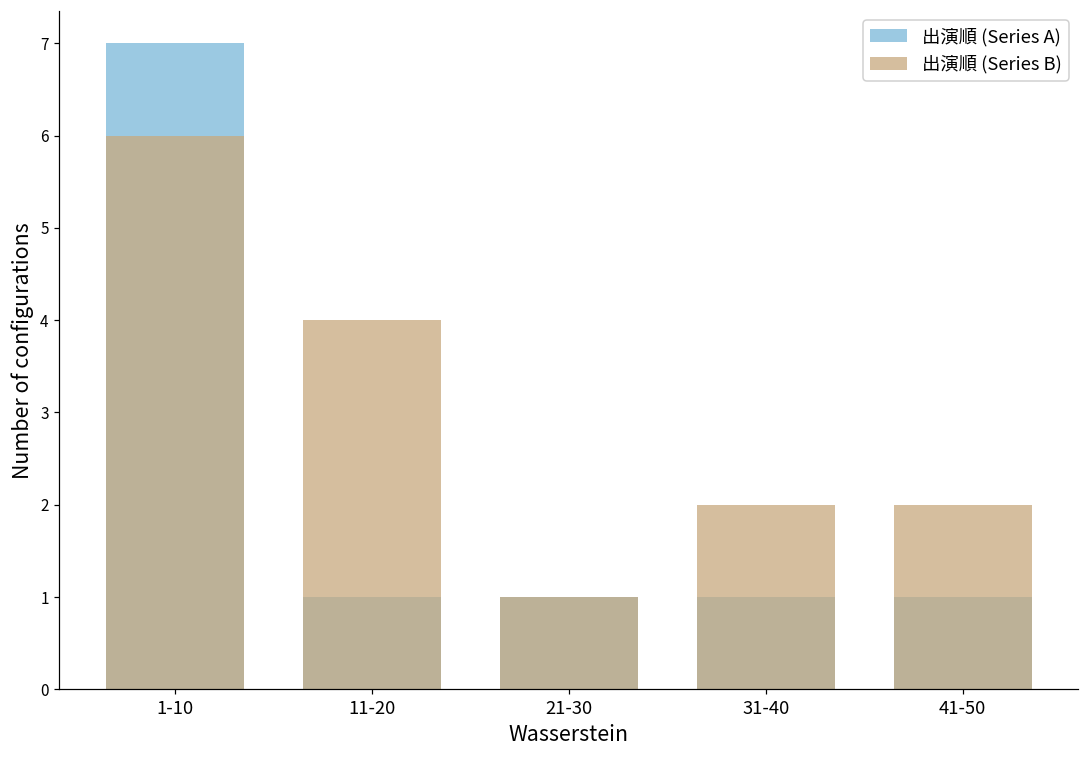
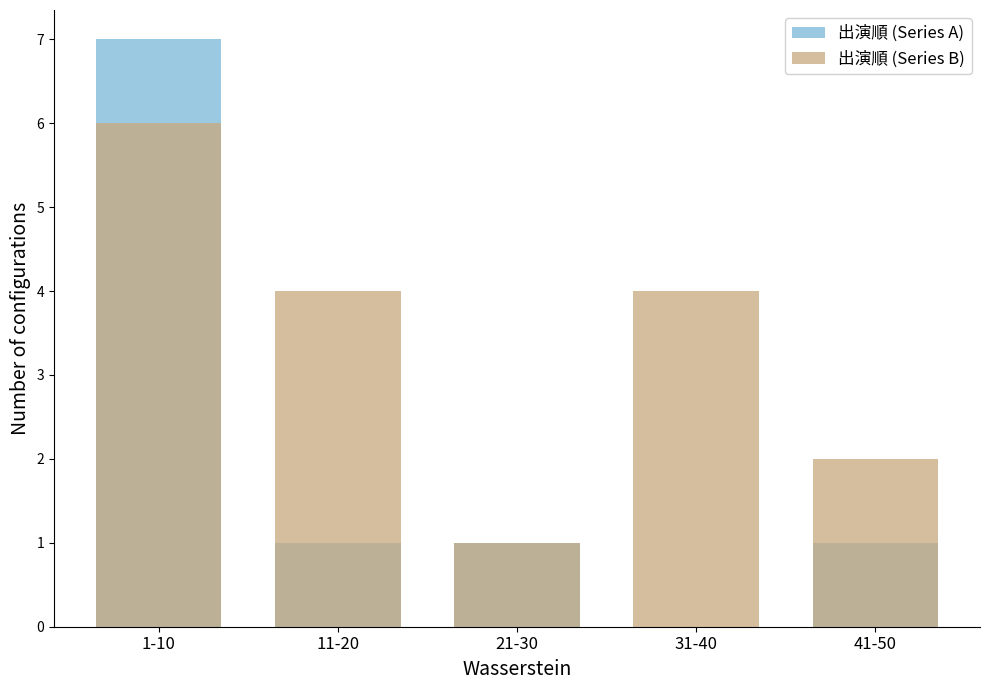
  {
    "出演順 (Series A)": {
      "1-10": 7,
      "21-30": 1,
-     "31-40": 1
+     "31-40": 0
    },
    "出演順 (Series B)": {
      "11-20": 4,
      "21-30": 1,
-     "31-40": 2,
+     "31-40": 4,
      "41-50": 2
    }
  }
